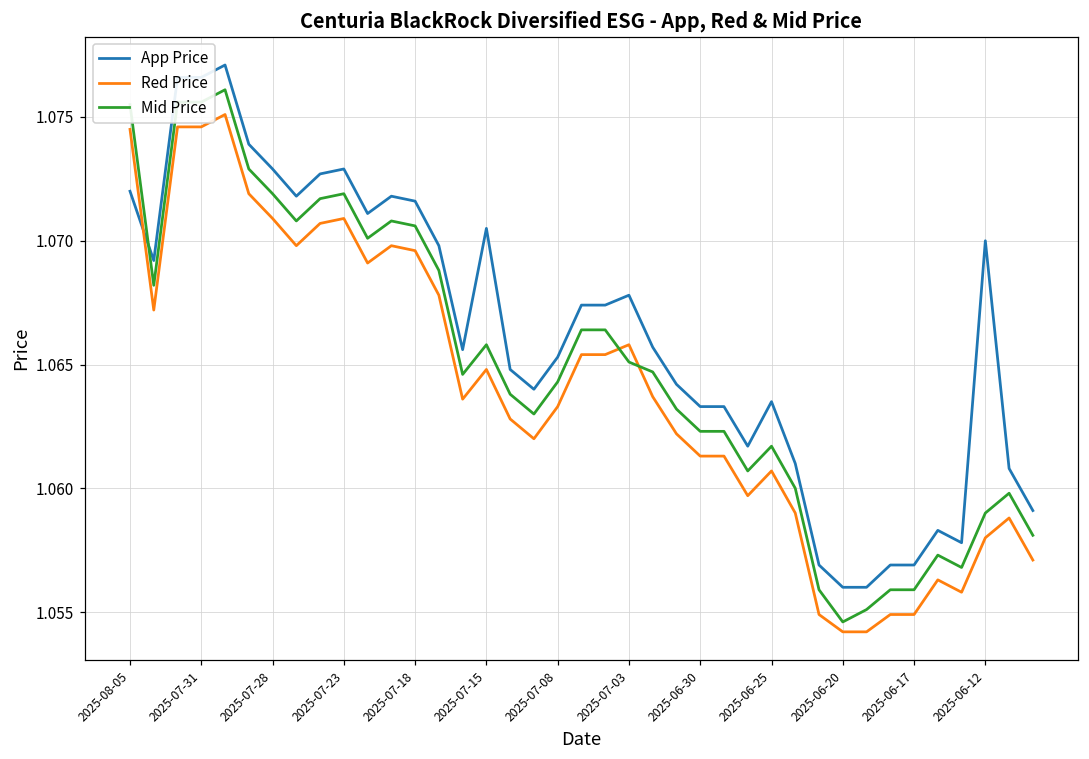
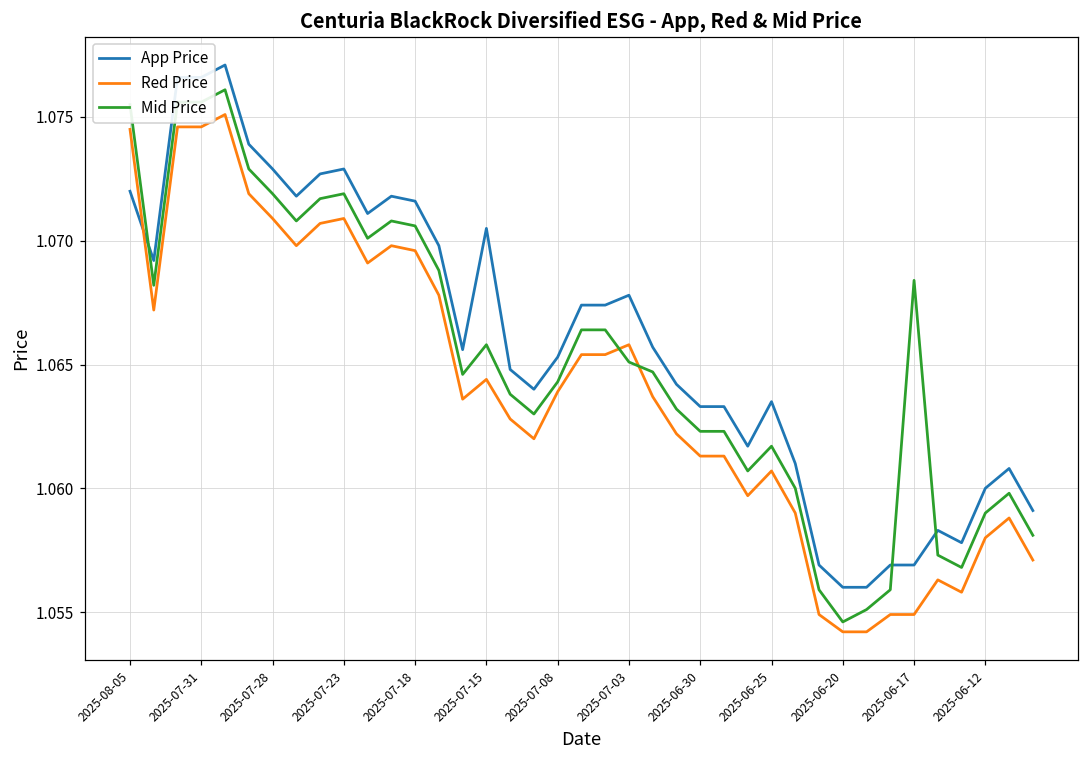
  {
    "App Price": {
      "2025-08-05": 1.0720,
      "2025-07-28": 1.0729,
      "2025-07-23": 1.0729,
      "2025-07-18": 1.0716,
      "2025-07-15": 1.0705,
      "2025-07-08": 1.0653,
      "2025-07-03": 1.0678,
      "2025-06-30": 1.0633,
      "2025-06-25": 1.0635,
      "2025-06-20": 1.0560,
      "2025-06-17": 1.0569,
-     "2025-06-12": 1.07
+     "2025-06-12": 1.06
    },
    "Red Price": {
      "2025-08-05": 1.0745,
      "2025-07-31": 1.0746,
      "2025-07-28": 1.0709,
      "2025-07-23": 1.0709,
      "2025-07-18": 1.0696,
-     "2025-07-15": 1.0648,
-     "2025-07-08": 1.0633,
+     "2025-07-15": 1.0644,
+     "2025-07-08": 1.0639,
      "2025-07-03": 1.0658,
      "2025-06-30": 1.0613,
      "2025-06-25": 1.0607,
      "2025-06-20": 1.0542,
      "2025-06-17": 1.0549,
      "2025-06-12": 1.0580
    },
    "Mid Price": {
      "2025-07-28": 1.0719,
      "2025-07-23": 1.0719,
      "2025-07-18": 1.0706,
      "2025-07-15": 1.0658,
      "2025-07-08": 1.0643,
      "2025-07-03": 1.0651,
      "2025-06-30": 1.0623,
      "2025-06-25": 1.0617,
      "2025-06-20": 1.0546,
-     "2025-06-17": 1.0559,
+     "2025-06-17": 1.0684,
      "2025-06-12": 1.0590
    }
  }
